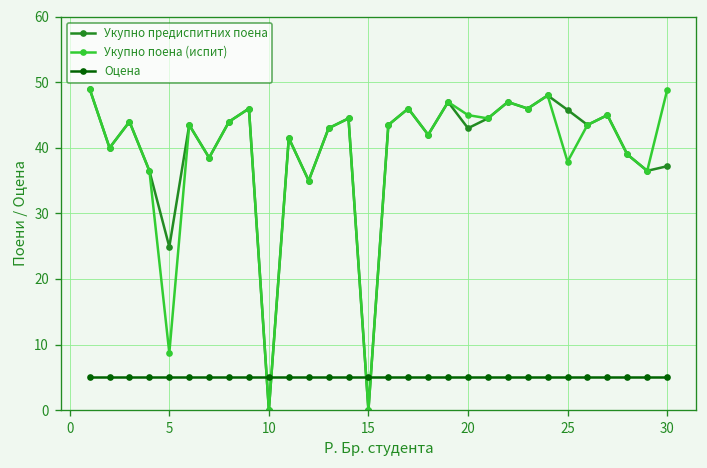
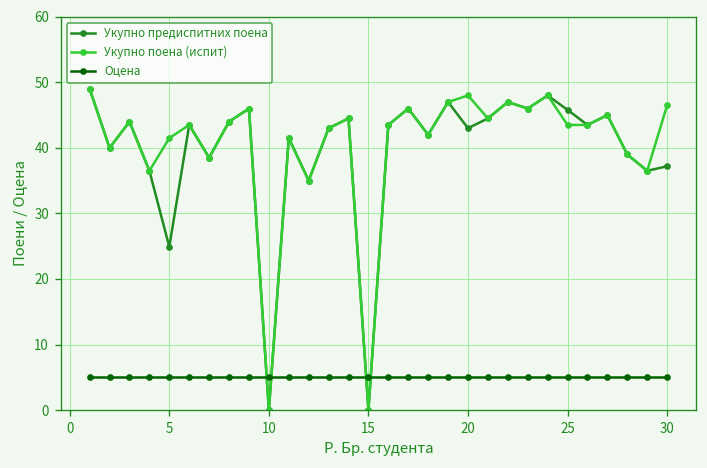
  {
    "Укупно предиспитних поена": {
      "5": 25,
      "20": 43,
      "25": 46,
      "30": 37
    },
    "Укупно поена (испит)": {
-     "5": 9,
-     "20": 45,
-     "25": 38,
-     "30": 49
+     "5": 42,
+     "20": 48,
+     "25": 44,
+     "30": 47
    },
    "Оцена": {
      "5": 5,
      "10": 5,
      "15": 5,
      "20": 5,
      "25": 5,
      "30": 5
    }
  }
